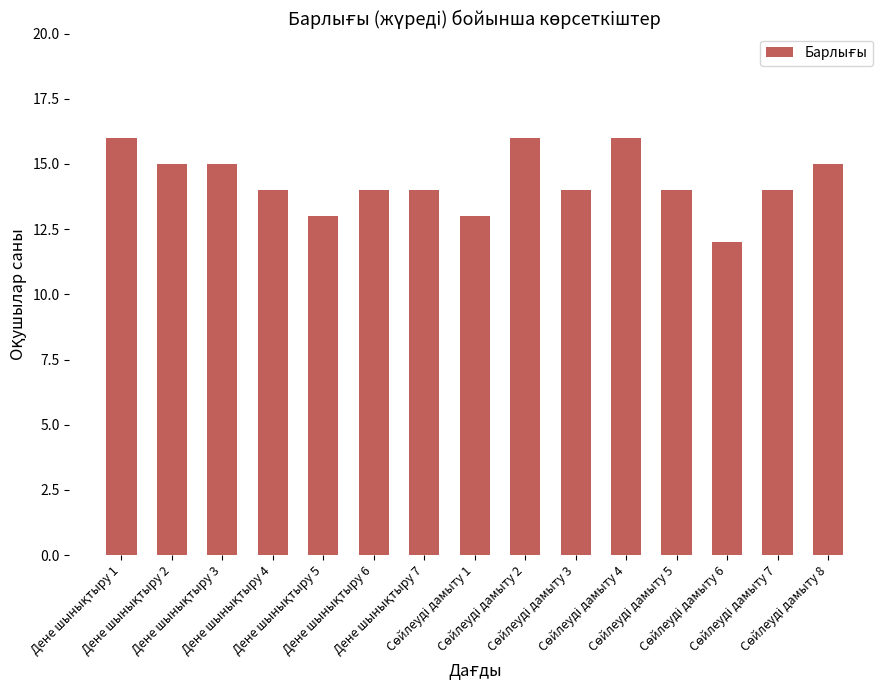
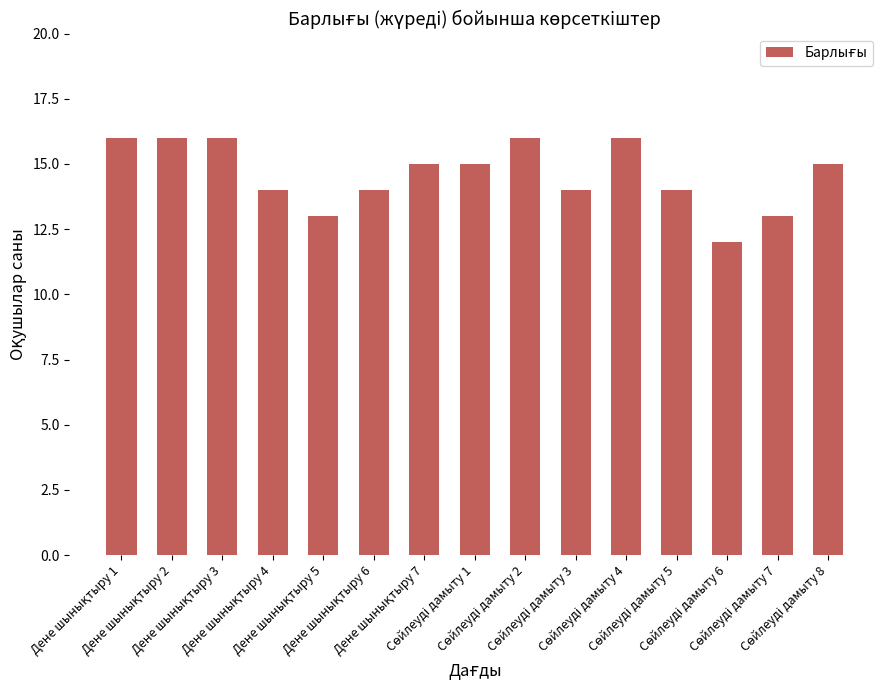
  {
    "Дене шынықтыру 1": 16,
-   "Дене шынықтыру 2": 15,
-   "Дене шынықтыру 3": 15,
+   "Дене шынықтыру 2": 16,
+   "Дене шынықтыру 3": 16,
    "Дене шынықтыру 4": 14,
    "Дене шынықтыру 5": 13,
    "Дене шынықтыру 6": 14,
-   "Дене шынықтыру 7": 14,
-   "Сөйлеуді дамыту 1": 13,
+   "Дене шынықтыру 7": 15,
+   "Сөйлеуді дамыту 1": 15,
    "Сөйлеуді дамыту 2": 16,
    "Сөйлеуді дамыту 3": 14,
    "Сөйлеуді дамыту 4": 16,
    "Сөйлеуді дамыту 5": 14,
    "Сөйлеуді дамыту 6": 12,
-   "Сөйлеуді дамыту 7": 14,
+   "Сөйлеуді дамыту 7": 13,
    "Сөйлеуді дамыту 8": 15
  }
